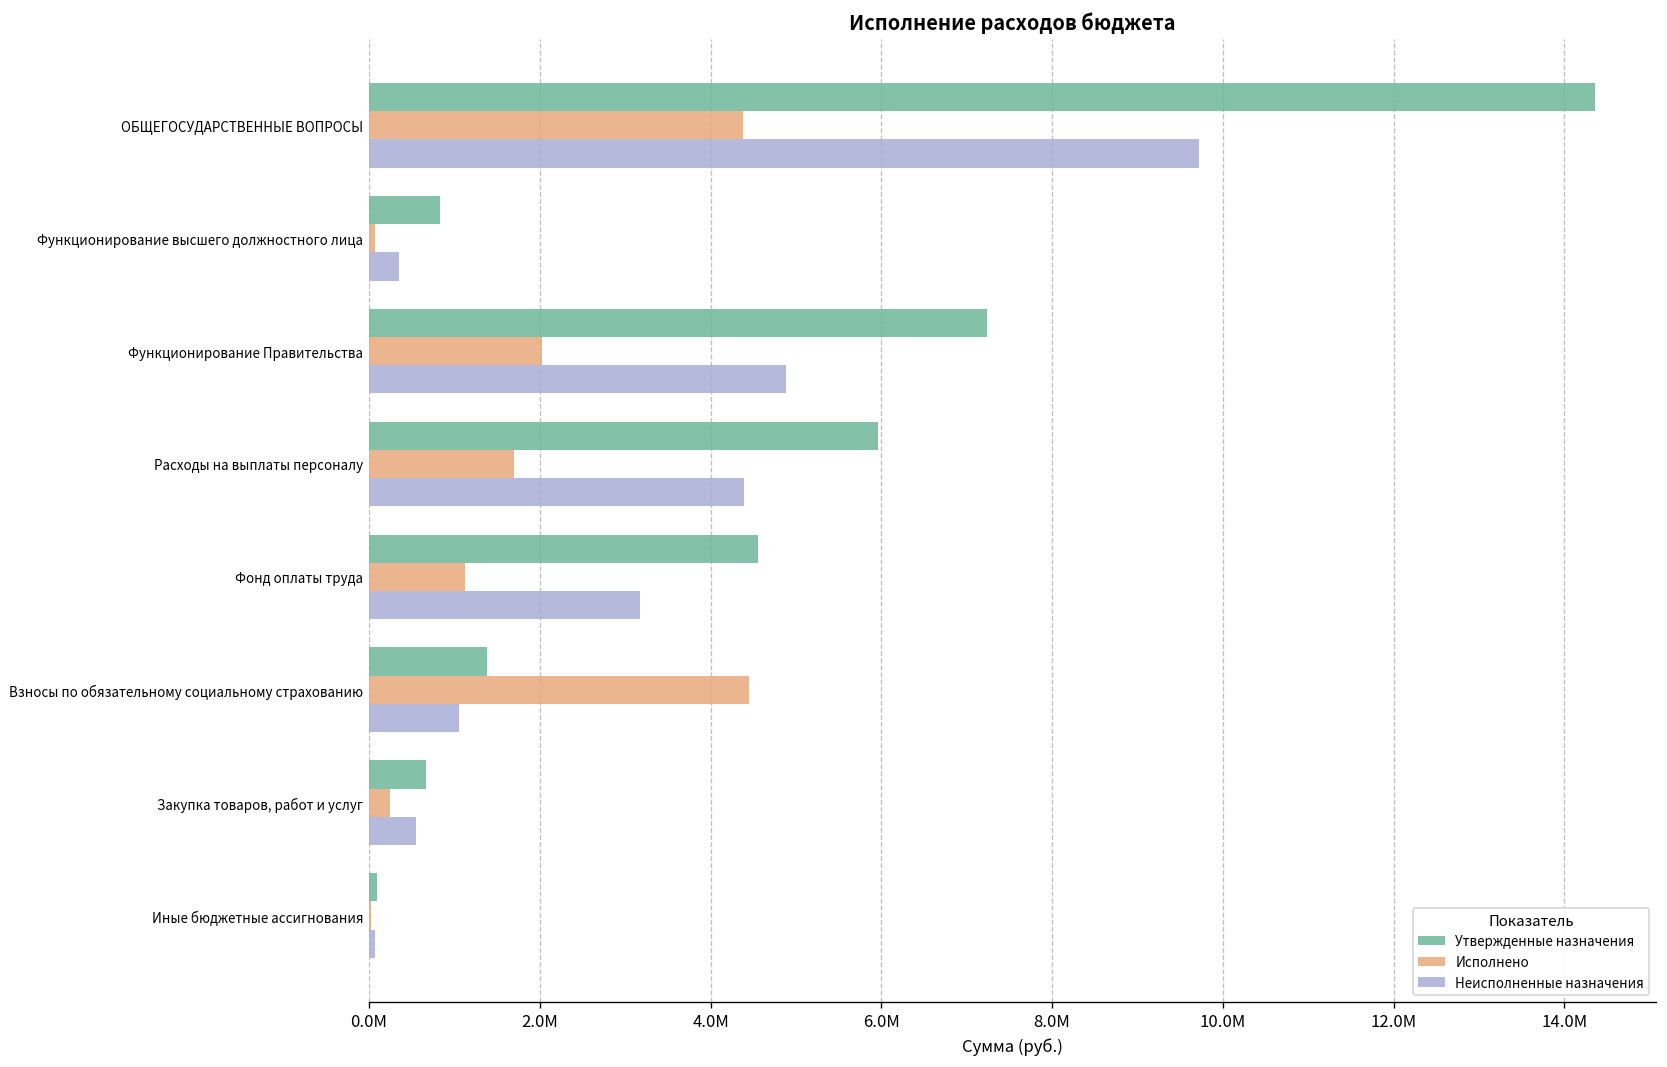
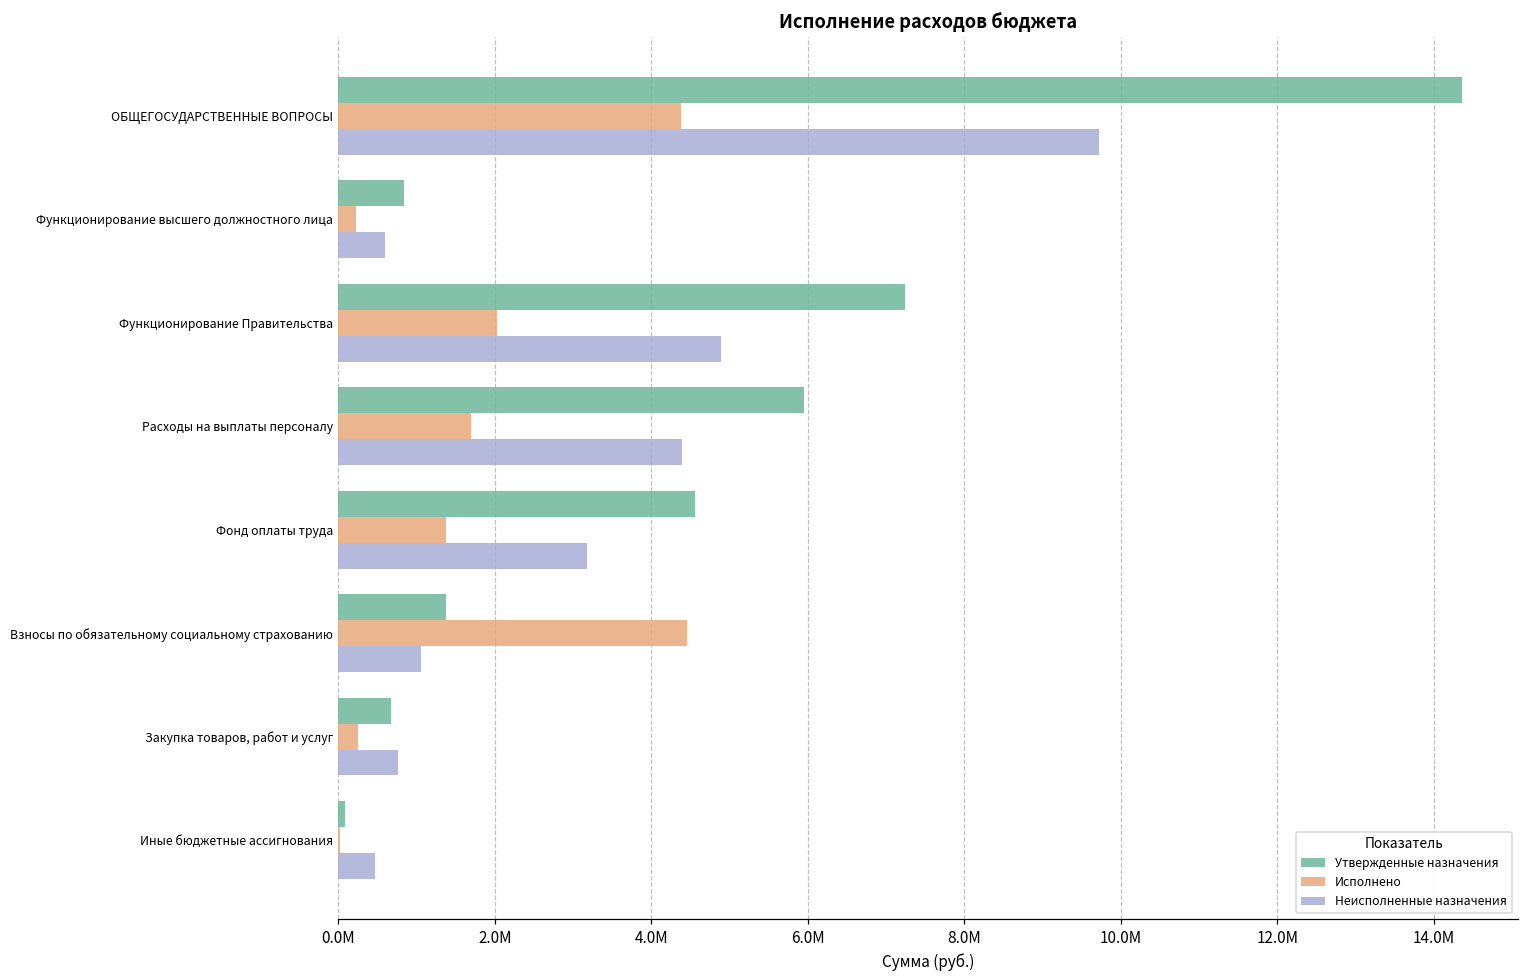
  {
    "Утвержденные назначения": {
      "ОБЩЕГОСУДАРСТВЕННЫЕ ВОПРОСЫ": 14400000,
      "Функционирование высшего должностного лица": 800000,
      "Функционирование Правительства": 7200000,
      "Расходы на выплаты персоналу": 6000000,
      "Фонд оплаты труда": 4600000,
      "Взносы по обязательному социальному страхованию": 1400000,
      "Закупка товаров, работ и услуг": 700000,
      "Иные бюджетные ассигнования": 100000
    },
    "Исполнено": {
      "ОБЩЕГОСУДАРСТВЕННЫЕ ВОПРОСЫ": 4400000,
-     "Функционирование высшего должностного лица": 100000,
+     "Функционирование высшего должностного лица": 200000,
      "Функционирование Правительства": 2000000,
      "Расходы на выплаты персоналу": 1700000,
-     "Фонд оплаты труда": 1100000,
+     "Фонд оплаты труда": 1400000,
      "Взносы по обязательному социальному страхованию": 4500000,
      "Закупка товаров, работ и услуг": 300000
    },
    "Неисполненные назначения": {
      "ОБЩЕГОСУДАРСТВЕННЫЕ ВОПРОСЫ": 9700000,
-     "Функционирование высшего должностного лица": 400000,
+     "Функционирование высшего должностного лица": 600000,
      "Функционирование Правительства": 4900000,
      "Расходы на выплаты персоналу": 4400000,
      "Фонд оплаты труда": 3200000,
      "Взносы по обязательному социальному страхованию": 1100000,
-     "Закупка товаров, работ и услуг": 500000,
-     "Иные бюджетные ассигнования": 100000
+     "Закупка товаров, работ и услуг": 800000,
+     "Иные бюджетные ассигнования": 500000
    }
  }
